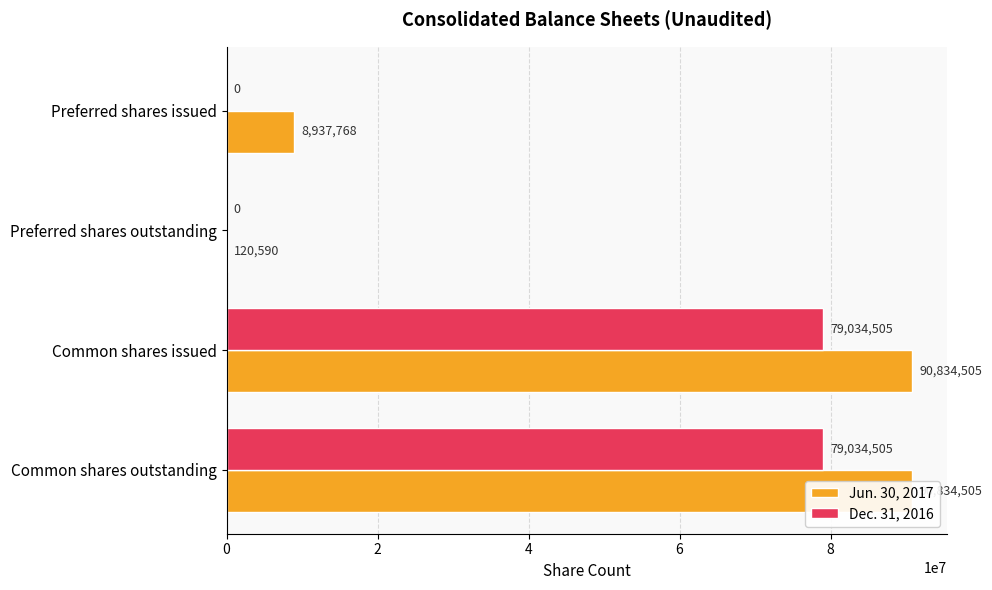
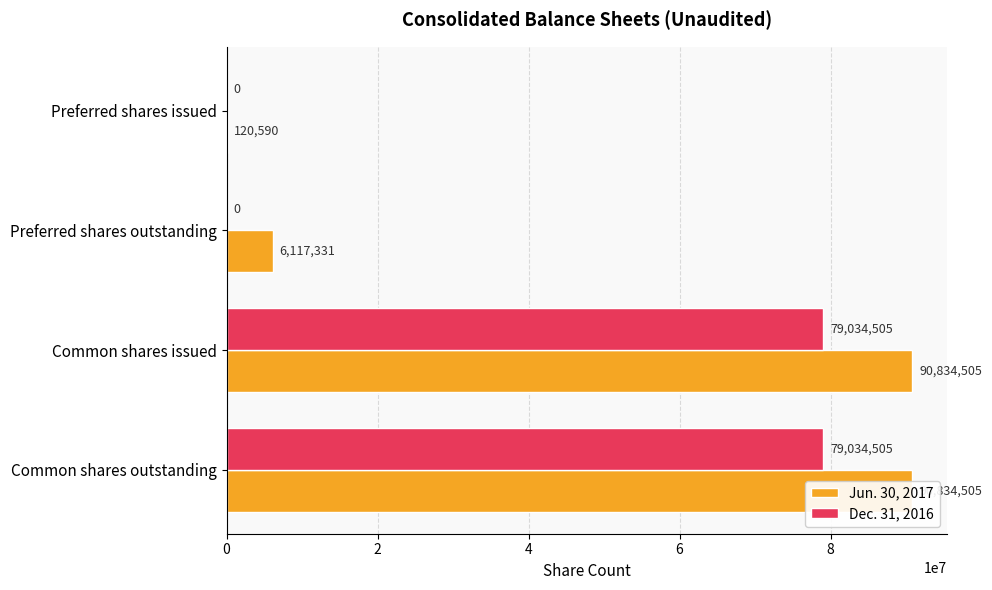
  {
    "Jun. 30, 2017": {
-     "Preferred shares issued": "8,937,768",
-     "Preferred shares outstanding": "120,590",
+     "Preferred shares issued": "120,590",
+     "Preferred shares outstanding": "6,117,331",
      "Common shares issued": "90,834,505"
    },
    "Dec. 31, 2016": {
      "Preferred shares issued": "0",
      "Preferred shares outstanding": "0",
      "Common shares issued": "79,034,505",
      "Common shares outstanding": "79,034,505"
    }
  }
